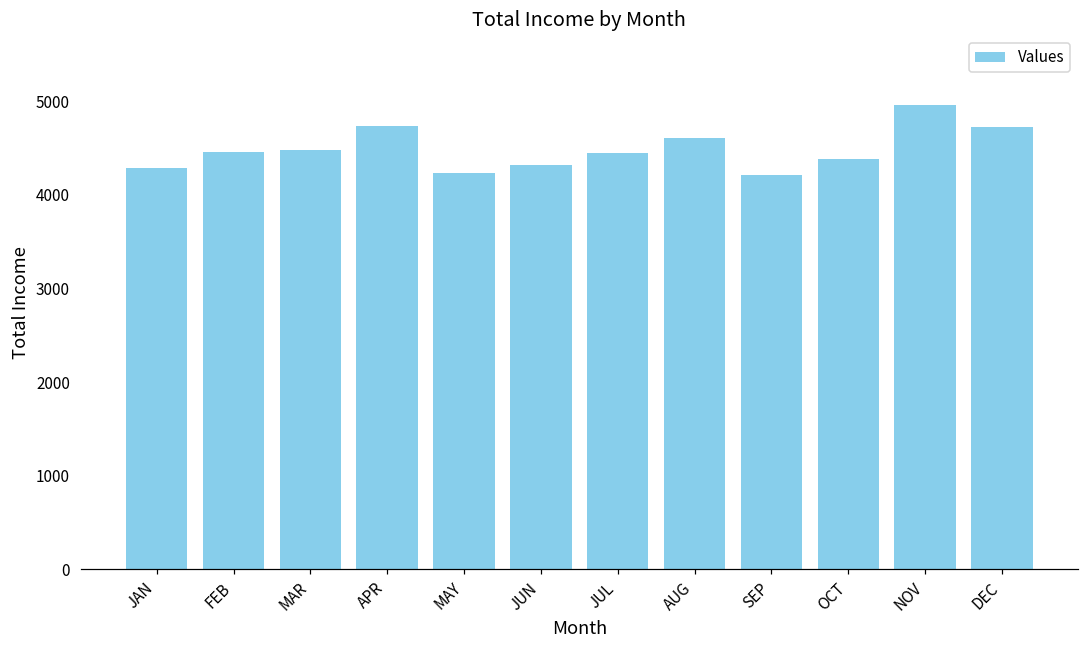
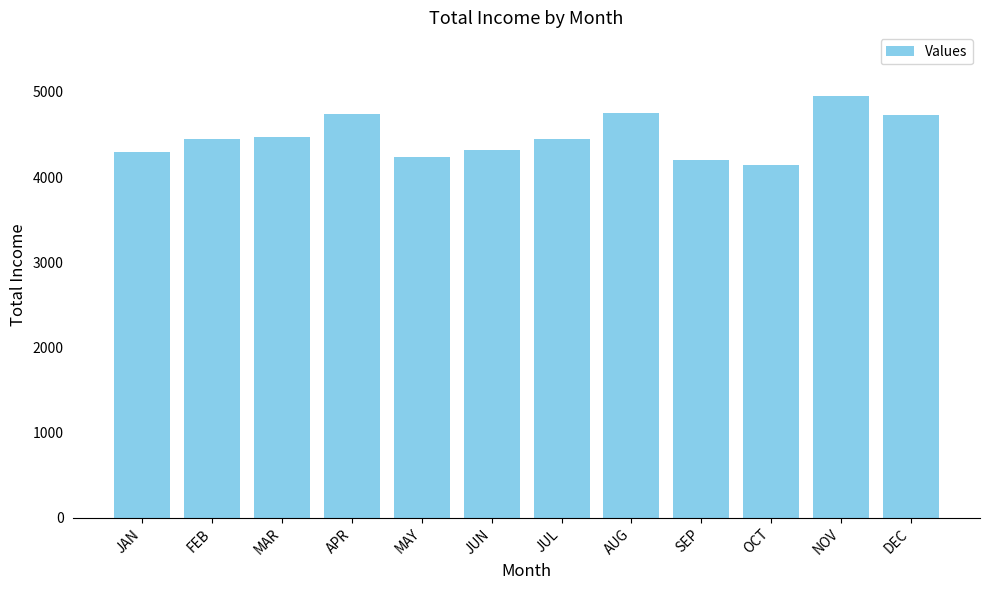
  {
    "JAN": 4300,
    "FEB": 4500,
    "MAR": 4500,
    "APR": 4700,
    "MAY": 4200,
    "JUN": 4300,
    "JUL": 4400,
-   "AUG": 4600,
+   "AUG": 4700,
    "SEP": 4200,
-   "OCT": 4400,
+   "OCT": 4100,
    "NOV": 5000,
    "DEC": 4700
  }
